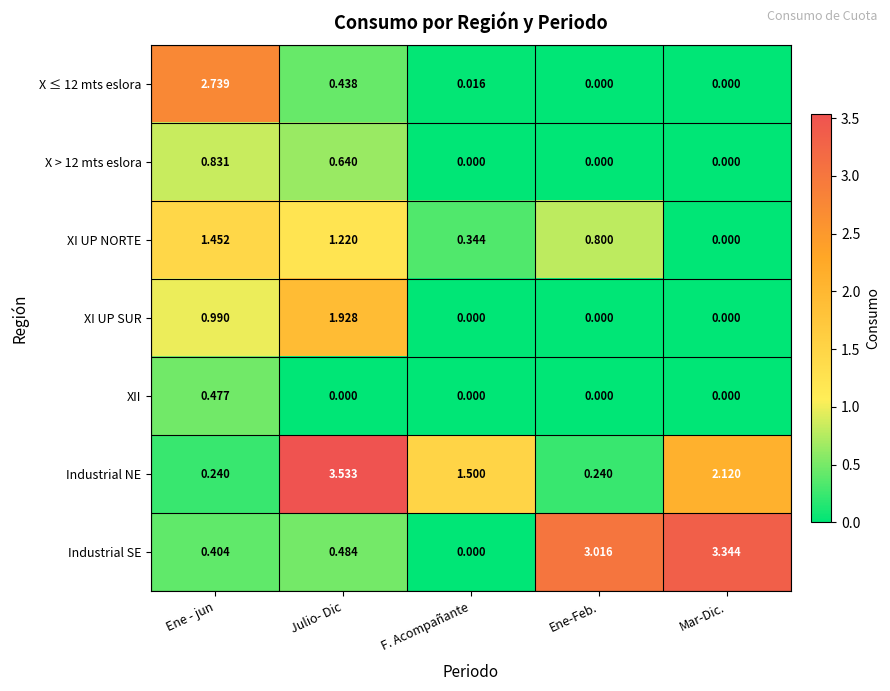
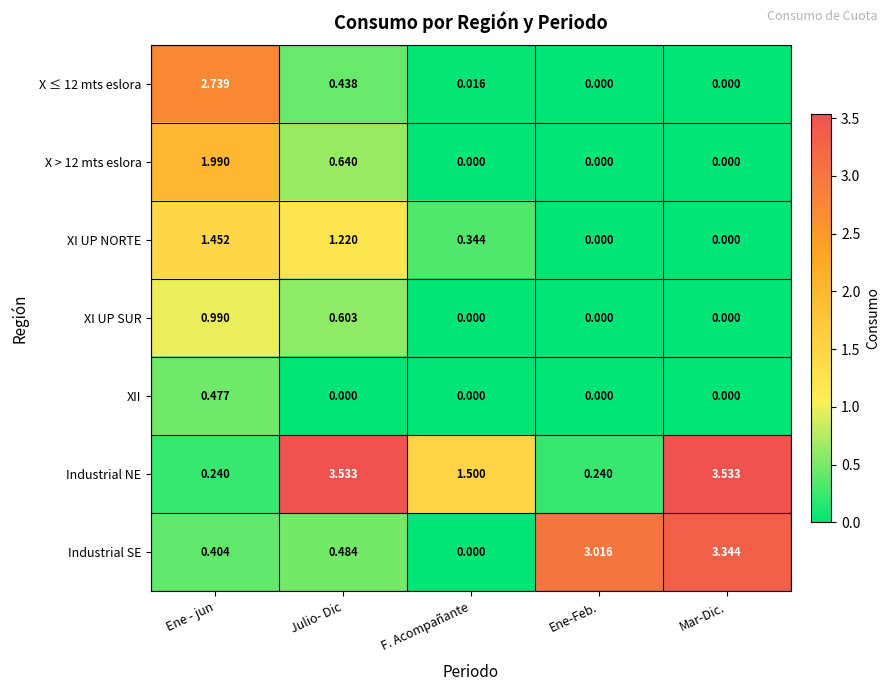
  {
    "X ≤ 12 mts eslora": {
      "Ene - jun": 2.739,
      "Julio- Dic": 0.438,
      "F. Acompañante": 0.016,
      "Ene-Feb.": 0.000,
      "Mar-Dic.": 0.000
    },
    "X > 12 mts eslora": {
-     "Ene - jun": 0.831,
+     "Ene - jun": 1.990,
      "Julio- Dic": 0.640,
      "F. Acompañante": 0.000,
      "Ene-Feb.": 0.000,
      "Mar-Dic.": 0.000
    },
    "XI UP NORTE": {
      "Ene - jun": 1.452,
      "Julio- Dic": 1.220,
      "F. Acompañante": 0.344,
-     "Ene-Feb.": 0.800,
+     "Ene-Feb.": 0.000,
      "Mar-Dic.": 0.000
    },
    "XI UP SUR": {
      "Ene - jun": 0.990,
-     "Julio- Dic": 1.928,
+     "Julio- Dic": 0.603,
      "F. Acompañante": 0.000,
      "Ene-Feb.": 0.000,
      "Mar-Dic.": 0.000
    },
    "XII": {
      "Ene - jun": 0.477,
      "Julio- Dic": 0.000,
      "F. Acompañante": 0.000,
      "Ene-Feb.": 0.000,
      "Mar-Dic.": 0.000
    },
    "Industrial NE": {
      "Ene - jun": 0.240,
      "Julio- Dic": 3.533,
      "F. Acompañante": 1.500,
      "Ene-Feb.": 0.240,
-     "Mar-Dic.": 2.120
+     "Mar-Dic.": 3.533
    },
    "Industrial SE": {
      "Ene - jun": 0.404,
      "Julio- Dic": 0.484,
      "F. Acompañante": 0.000,
      "Ene-Feb.": 3.016,
      "Mar-Dic.": 3.344
    }
  }
